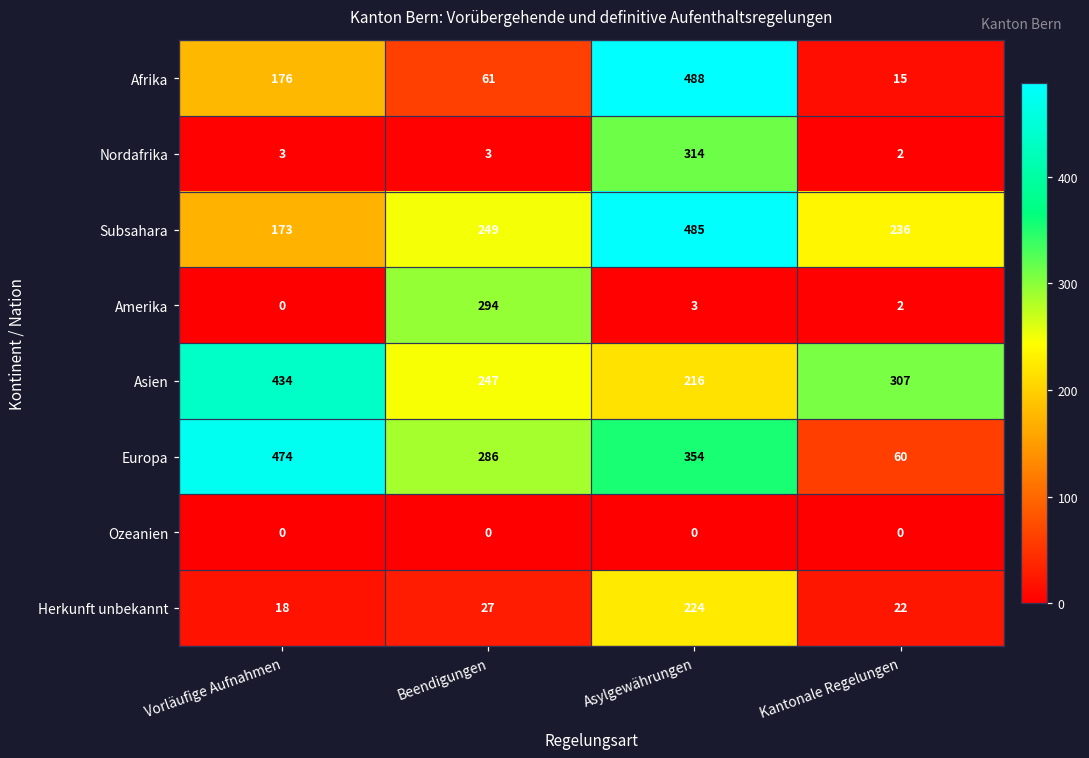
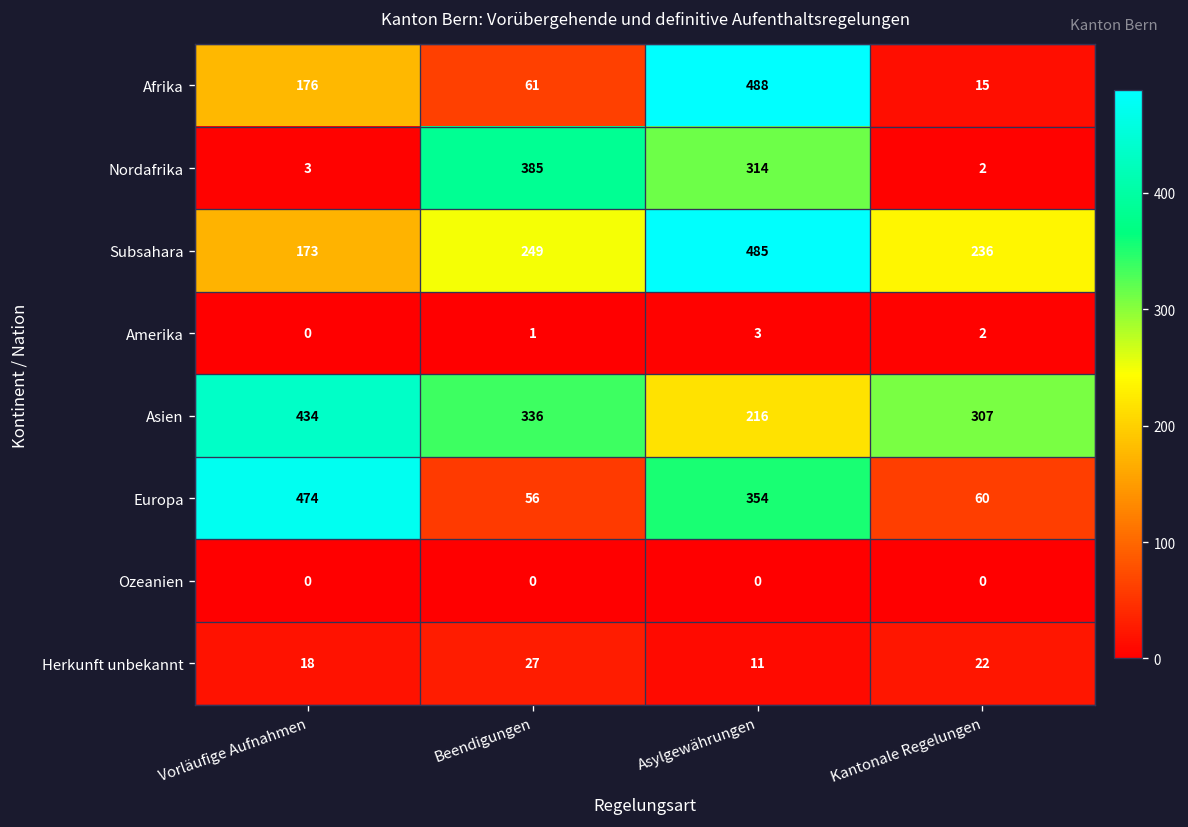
  {
    "Afrika": {
      "Vorläufige Aufnahmen": 176,
      "Beendigungen": 61,
      "Asylgewährungen": 488,
      "Kantonale Regelungen": 15
    },
    "Nordafrika": {
      "Vorläufige Aufnahmen": 3,
-     "Beendigungen": 3,
+     "Beendigungen": 385,
      "Asylgewährungen": 314,
      "Kantonale Regelungen": 2
    },
    "Subsahara": {
      "Vorläufige Aufnahmen": 173,
      "Beendigungen": 249,
      "Asylgewährungen": 485,
      "Kantonale Regelungen": 236
    },
    "Amerika": {
      "Vorläufige Aufnahmen": 0,
-     "Beendigungen": 294,
+     "Beendigungen": 1,
      "Asylgewährungen": 3,
      "Kantonale Regelungen": 2
    },
    "Asien": {
      "Vorläufige Aufnahmen": 434,
-     "Beendigungen": 247,
+     "Beendigungen": 336,
      "Asylgewährungen": 216,
      "Kantonale Regelungen": 307
    },
    "Europa": {
      "Vorläufige Aufnahmen": 474,
-     "Beendigungen": 286,
+     "Beendigungen": 56,
      "Asylgewährungen": 354,
      "Kantonale Regelungen": 60
    },
    "Ozeanien": {
      "Vorläufige Aufnahmen": 0,
      "Beendigungen": 0,
      "Asylgewährungen": 0,
      "Kantonale Regelungen": 0
    },
    "Herkunft unbekannt": {
      "Vorläufige Aufnahmen": 18,
      "Beendigungen": 27,
-     "Asylgewährungen": 224,
+     "Asylgewährungen": 11,
      "Kantonale Regelungen": 22
    }
  }
